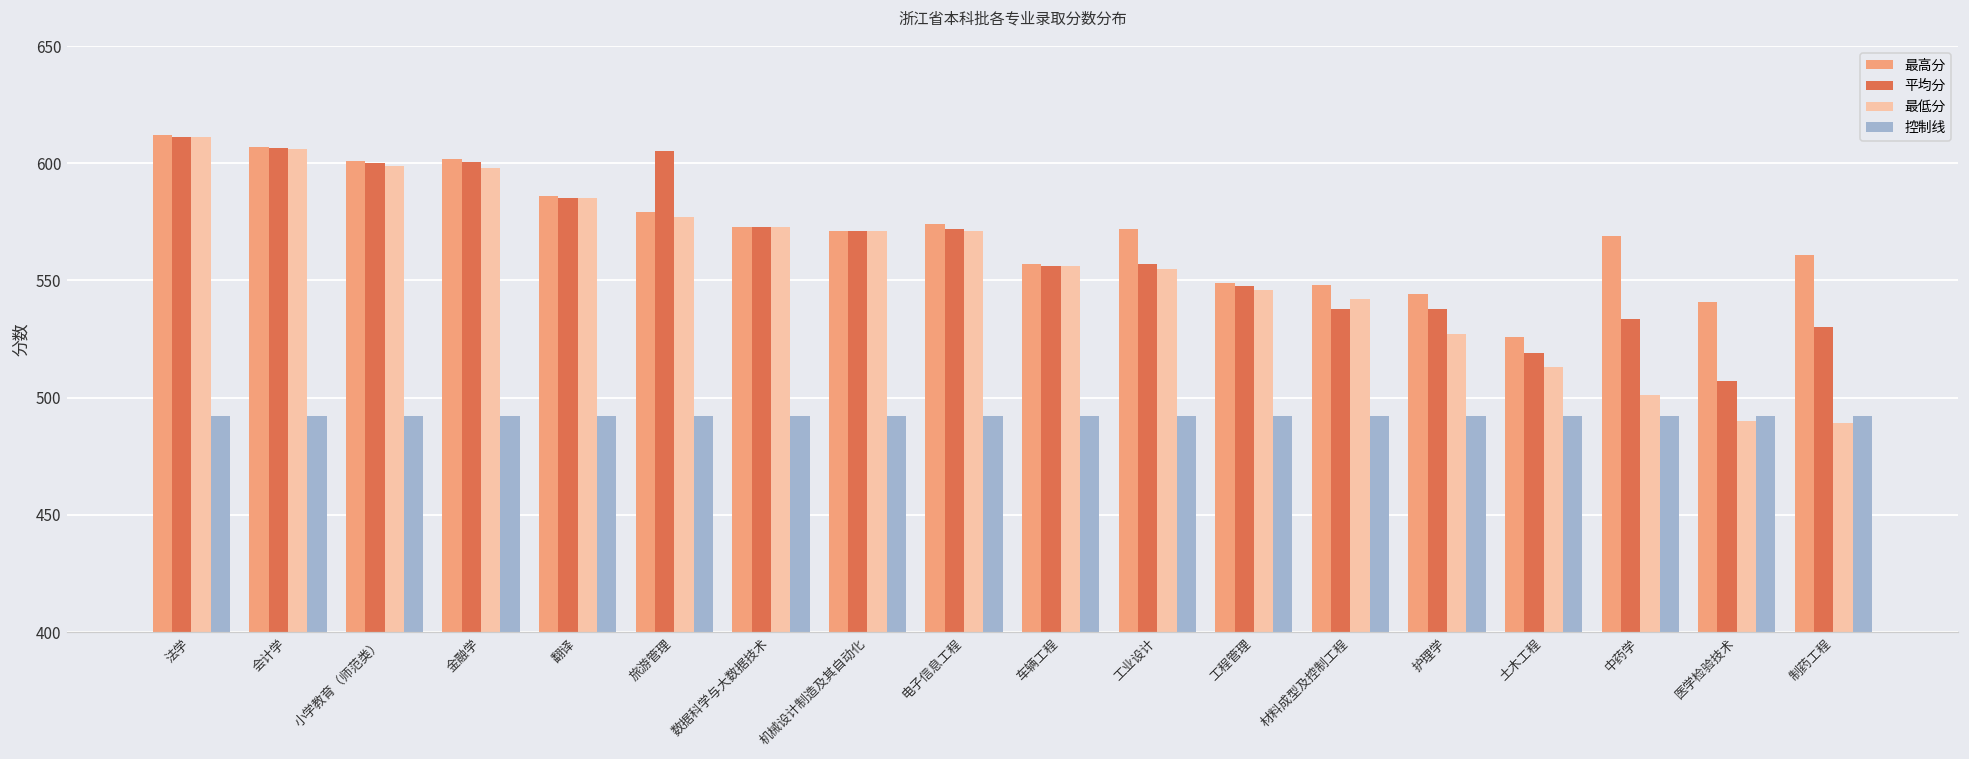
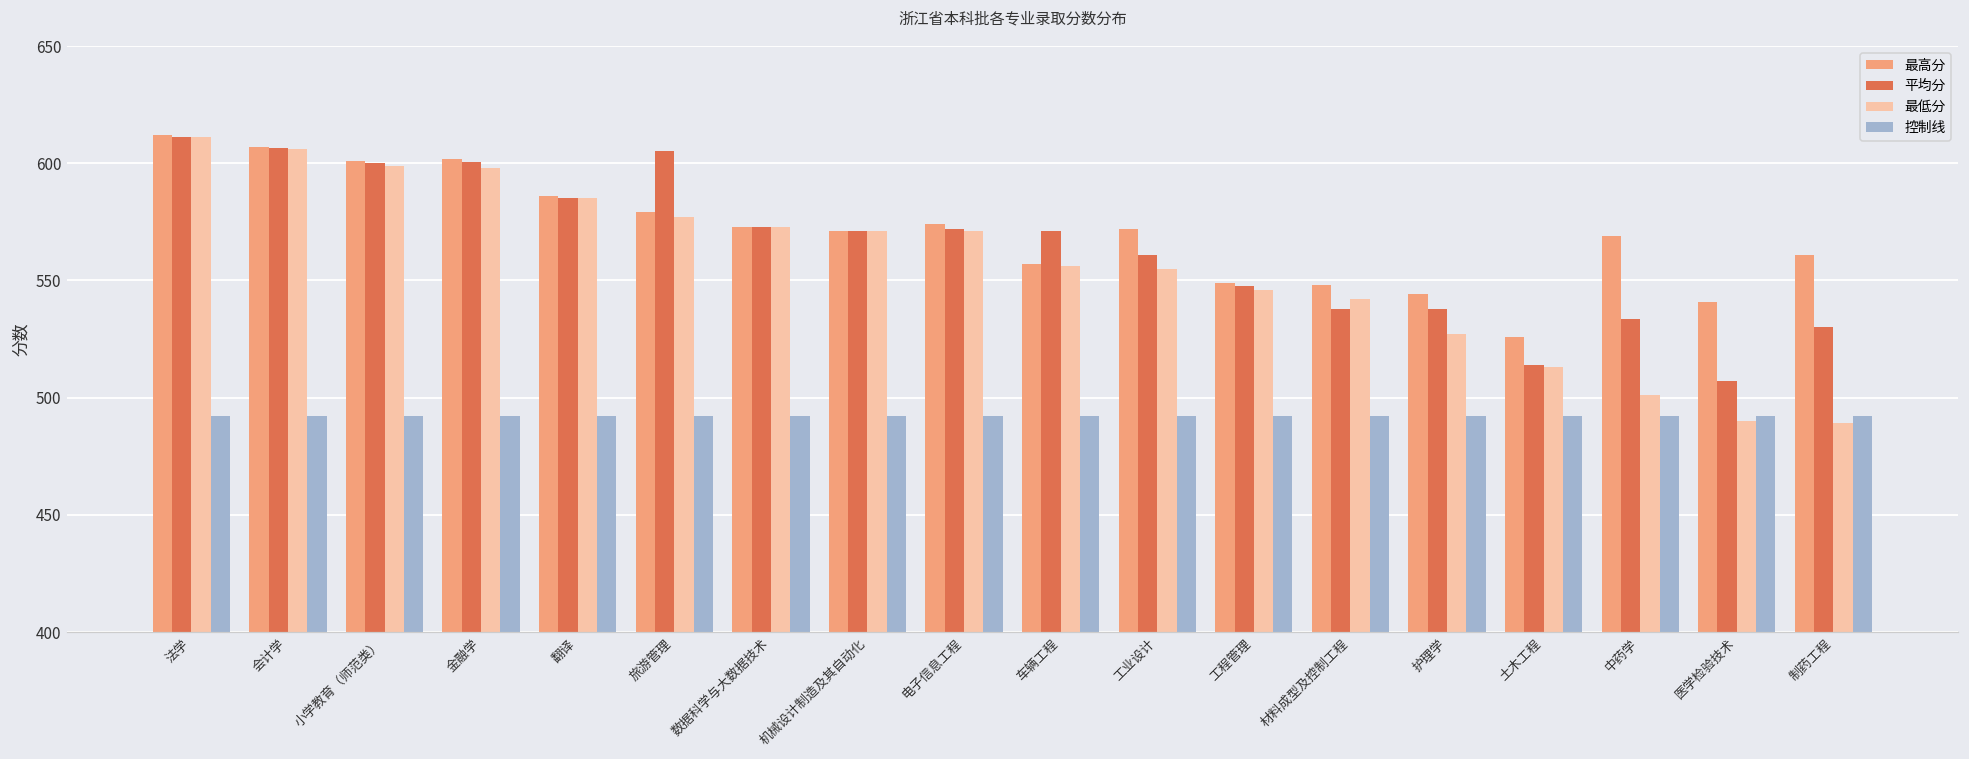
  {
    "平均分": {
      "法学": 611,
      "会计学": 607,
      "小学教育（师范类）": 600,
      "金融学": 600,
      "翻译": 585,
      "旅游管理": 605,
      "数据科学与大数据技术": 573,
      "机械设计制造及其自动化": 571,
      "电子信息工程": 572,
-     "车辆工程": 556,
-     "工业设计": 557,
+     "车辆工程": 571,
+     "工业设计": 561,
      "工程管理": 548,
      "材料成型及控制工程": 538,
      "护理学": 538,
-     "土木工程": 519,
+     "土木工程": 514,
      "中药学": 534,
      "医学检验技术": 507,
      "制药工程": 530
    },
    "控制线": {
      "法学": 492,
      "会计学": 492,
      "小学教育（师范类）": 492,
      "金融学": 492,
      "翻译": 492,
      "旅游管理": 492,
      "数据科学与大数据技术": 492,
      "机械设计制造及其自动化": 492,
      "电子信息工程": 492,
      "车辆工程": 492,
      "工业设计": 492,
      "工程管理": 492,
      "材料成型及控制工程": 492,
      "护理学": 492,
      "土木工程": 492,
      "中药学": 492,
      "医学检验技术": 492,
      "制药工程": 492
    }
  }
